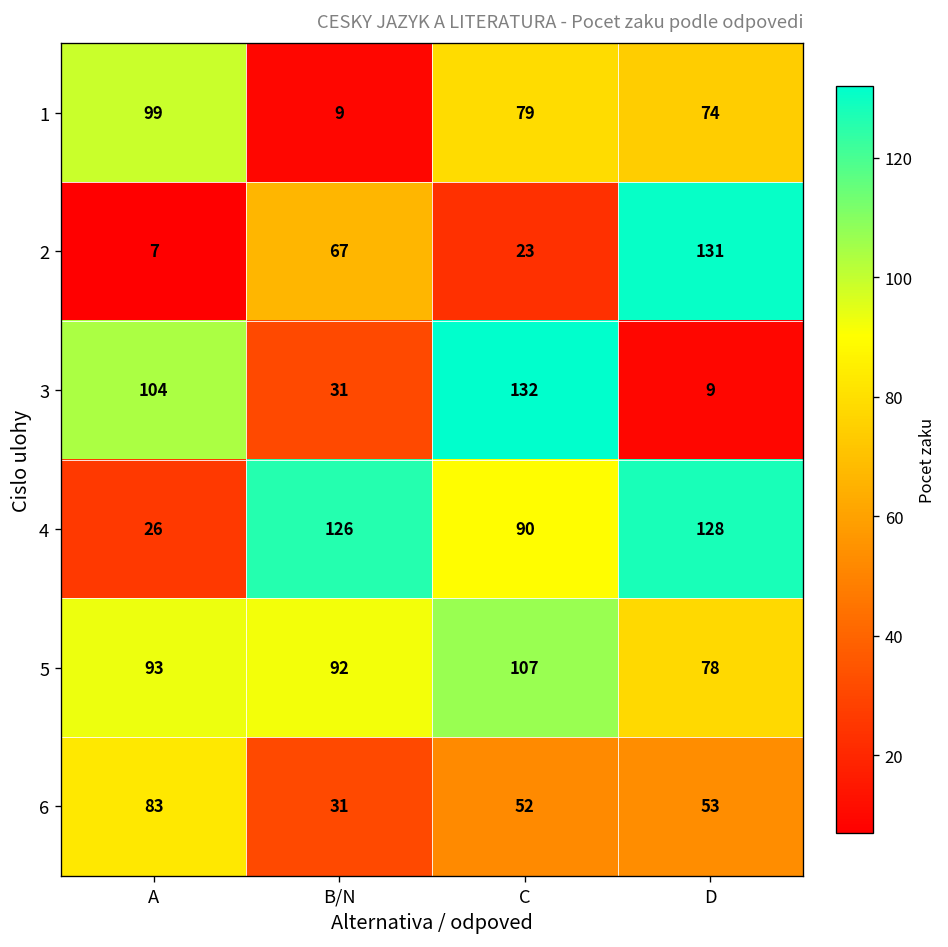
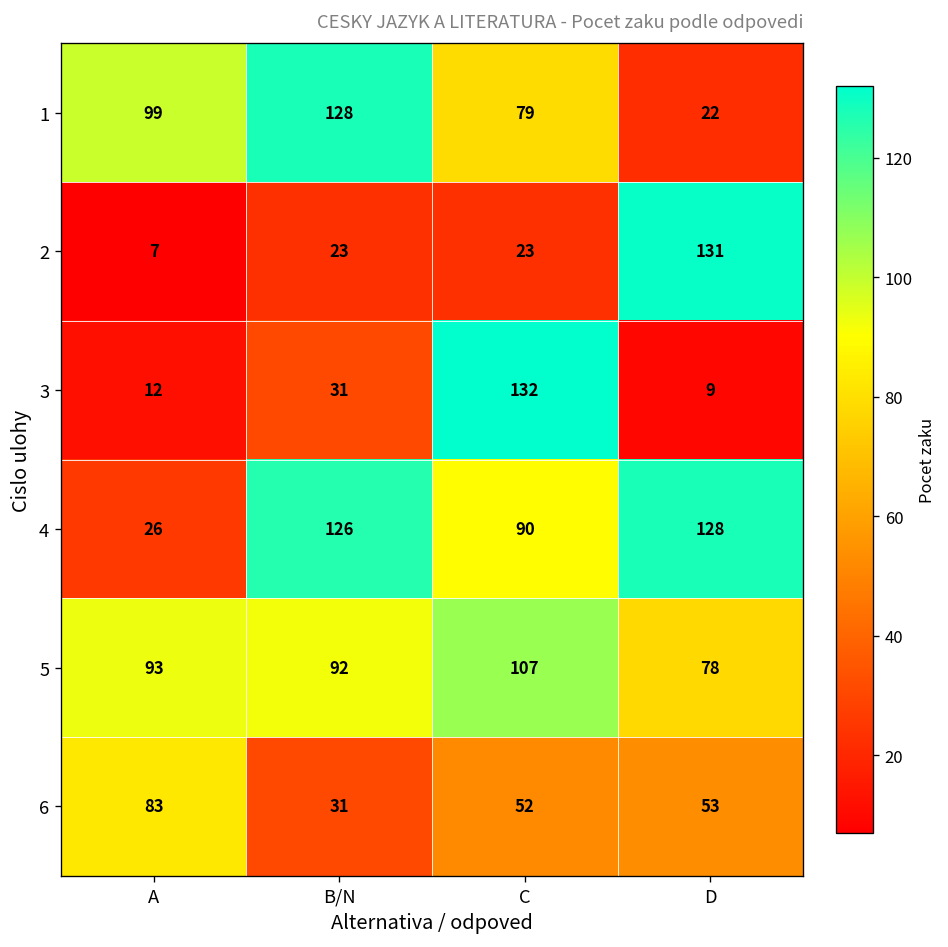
  {
    "1": {
      "A": 99,
-     "B/N": 9,
+     "B/N": 128,
      "C": 79,
-     "D": 74
+     "D": 22
    },
    "2": {
      "A": 7,
-     "B/N": 67,
+     "B/N": 23,
      "C": 23,
      "D": 131
    },
    "3": {
-     "A": 104,
+     "A": 12,
      "B/N": 31,
      "C": 132,
      "D": 9
    },
    "4": {
      "A": 26,
      "B/N": 126,
      "C": 90,
      "D": 128
    },
    "5": {
      "A": 93,
      "B/N": 92,
      "C": 107,
      "D": 78
    },
    "6": {
      "A": 83,
      "B/N": 31,
      "C": 52,
      "D": 53
    }
  }
